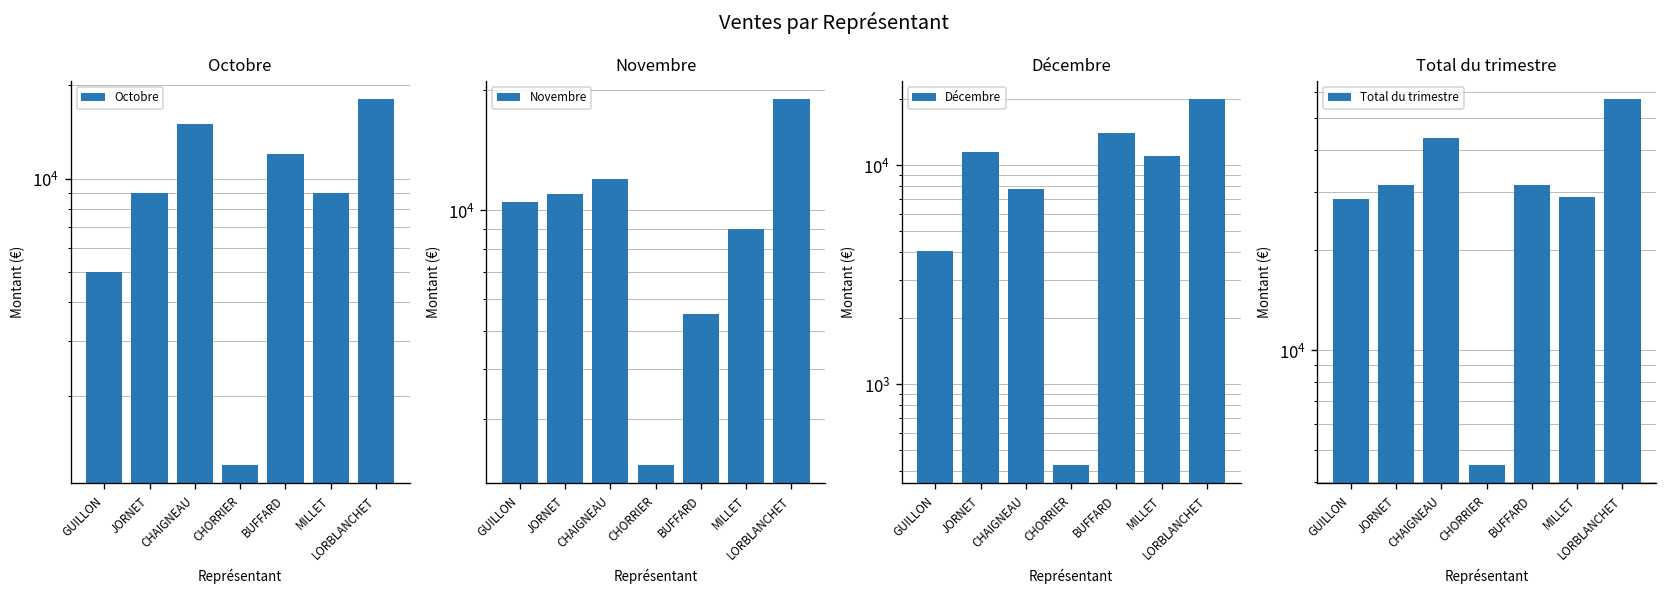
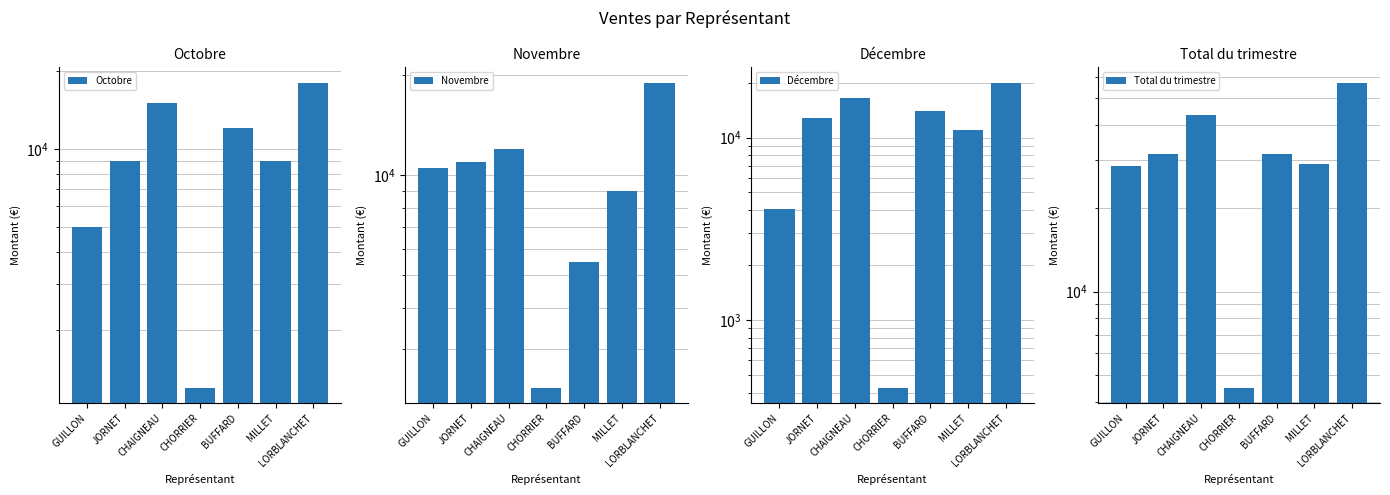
  {
    "Décembre": {
      "GUILLON": 4100,
-     "JORNET": 12000,
-     "CHAIGNEAU": 7800,
+     "JORNET": 13000,
+     "CHAIGNEAU": 17000,
      "CHORRIER": 430,
      "BUFFARD": 14000,
      "MILLET": 11000,
      "LORBLANCHET": 20000
    }
  }
